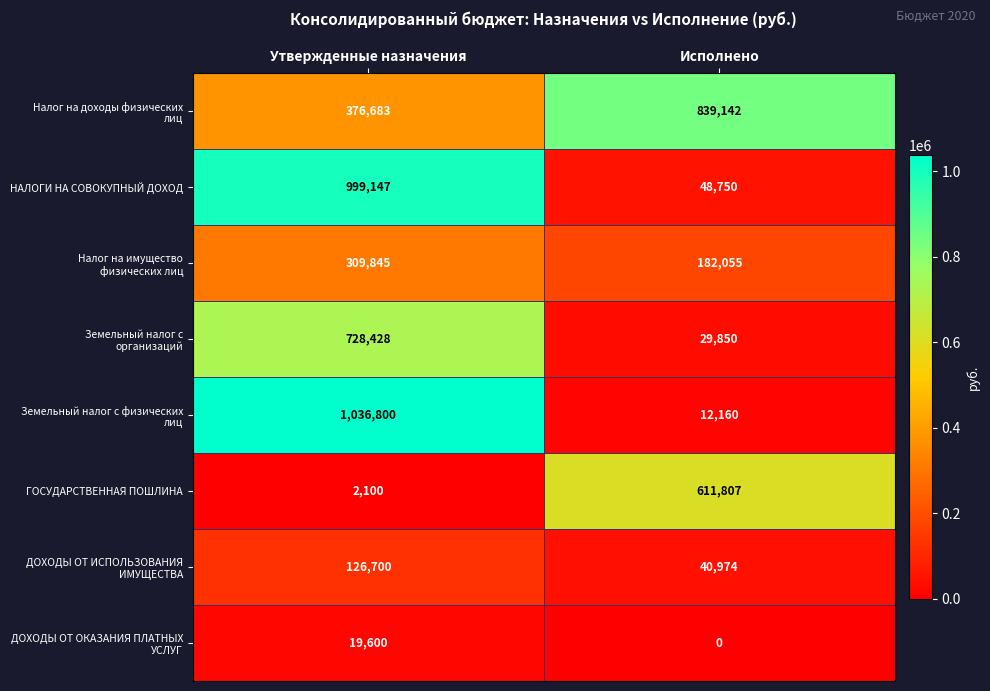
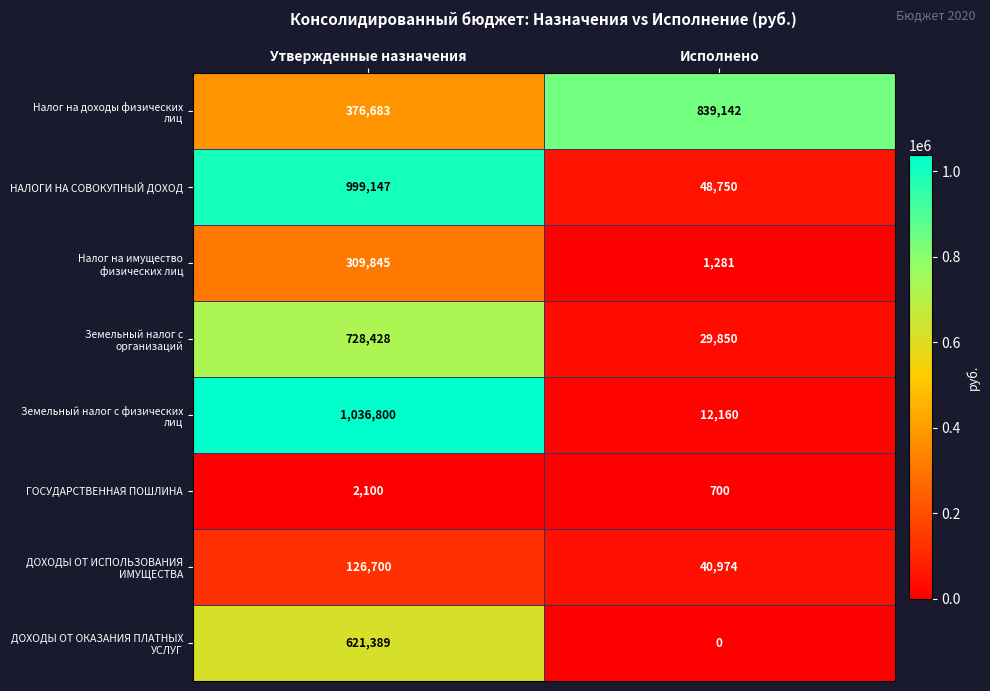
  {
    "Налог на доходы физических лиц": {
      "Утвержденные назначения": "376,683",
      "Исполнено": "839,142"
    },
    "НАЛОГИ НА СОВОКУПНЫЙ ДОХОД": {
      "Утвержденные назначения": "999,147",
      "Исполнено": "48,750"
    },
    "Налог на имущество физических лиц": {
      "Утвержденные назначения": "309,845",
-     "Исполнено": "182,055"
+     "Исполнено": "1,281"
    },
    "Земельный налог с организаций": {
      "Утвержденные назначения": "728,428",
      "Исполнено": "29,850"
    },
    "Земельный налог с физических лиц": {
      "Утвержденные назначения": "1,036,800",
      "Исполнено": "12,160"
    },
    "ГОСУДАРСТВЕННАЯ ПОШЛИНА": {
      "Утвержденные назначения": "2,100",
-     "Исполнено": "611,807"
+     "Исполнено": "700"
    },
    "ДОХОДЫ ОТ ИСПОЛЬЗОВАНИЯ ИМУЩЕСТВА": {
      "Утвержденные назначения": "126,700",
      "Исполнено": "40,974"
    },
    "ДОХОДЫ ОТ ОКАЗАНИЯ ПЛАТНЫХ УСЛУГ": {
-     "Утвержденные назначения": "19,600",
+     "Утвержденные назначения": "621,389",
      "Исполнено": "0"
    }
  }
